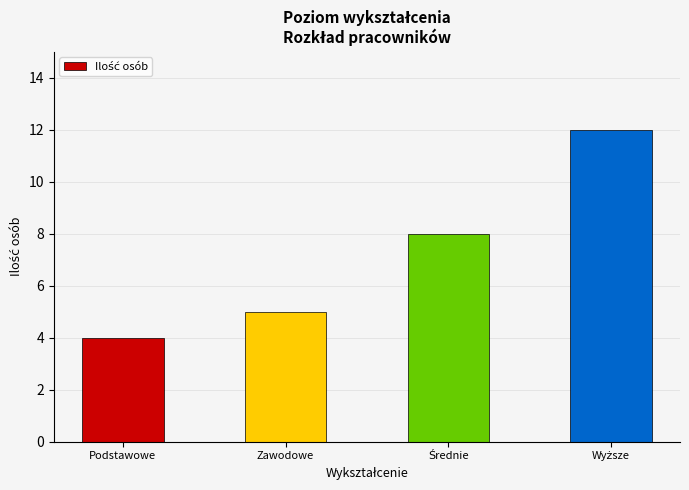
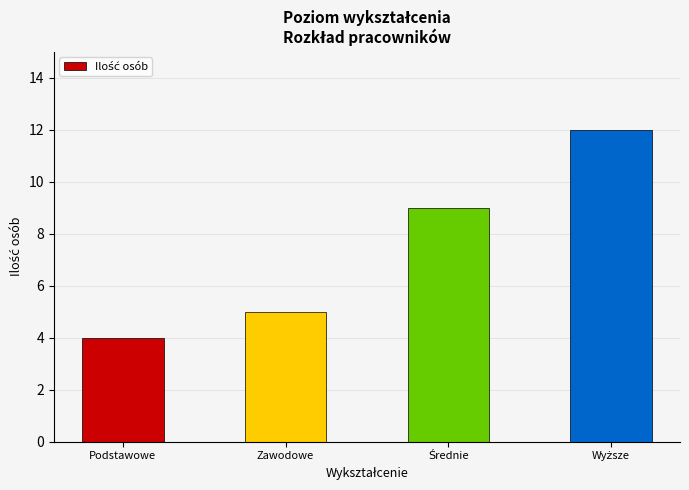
  {
    "Podstawowe": 4,
    "Zawodowe": 5,
-   "Średnie": 8,
+   "Średnie": 9,
    "Wyższe": 12
  }
